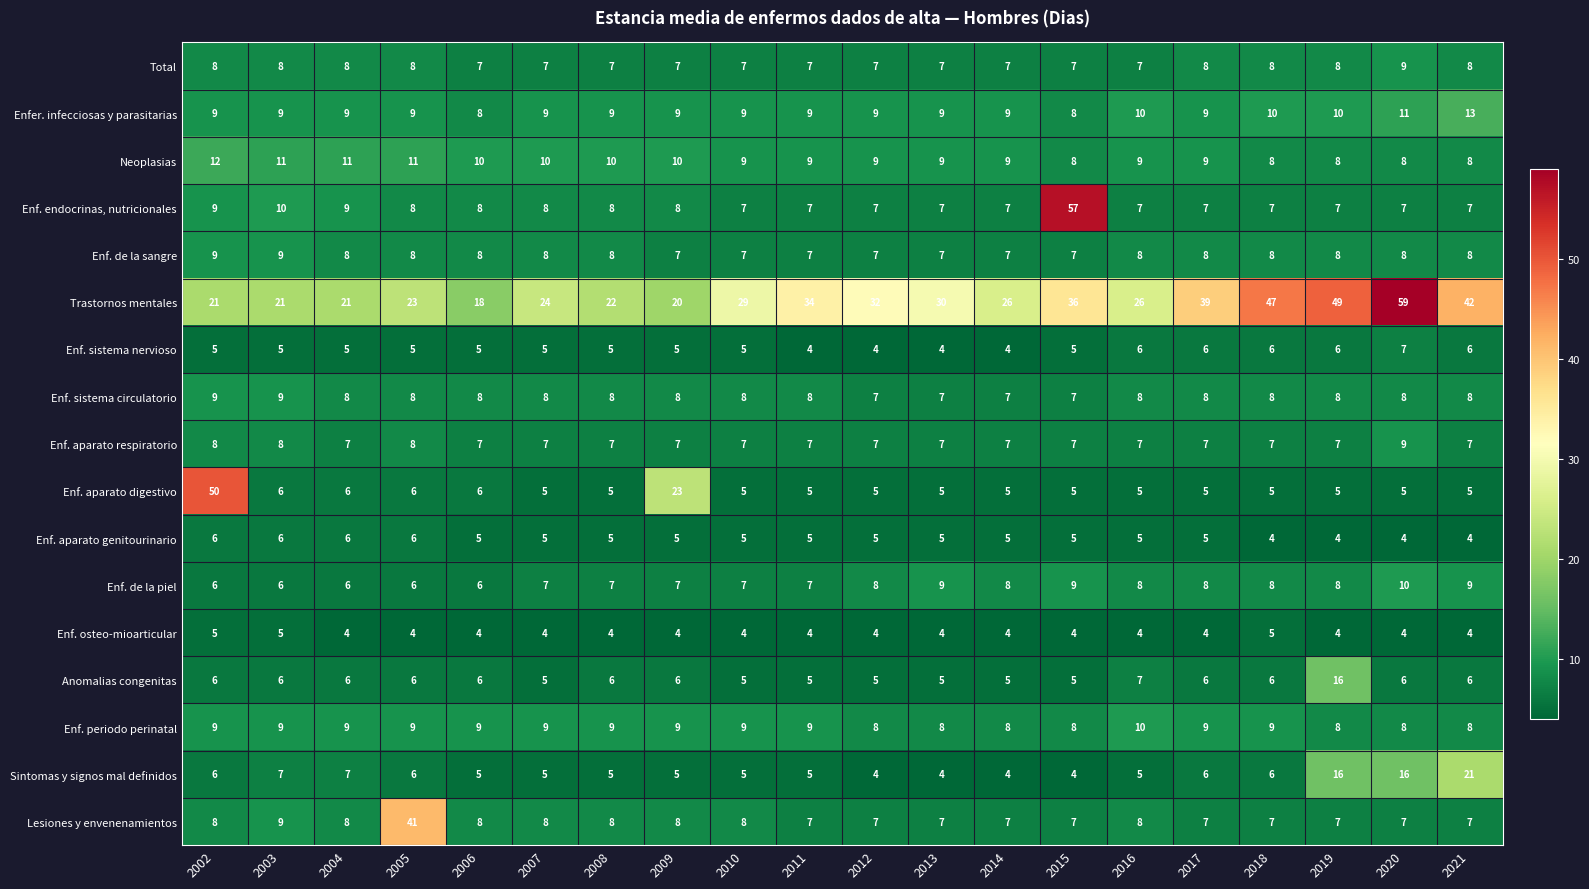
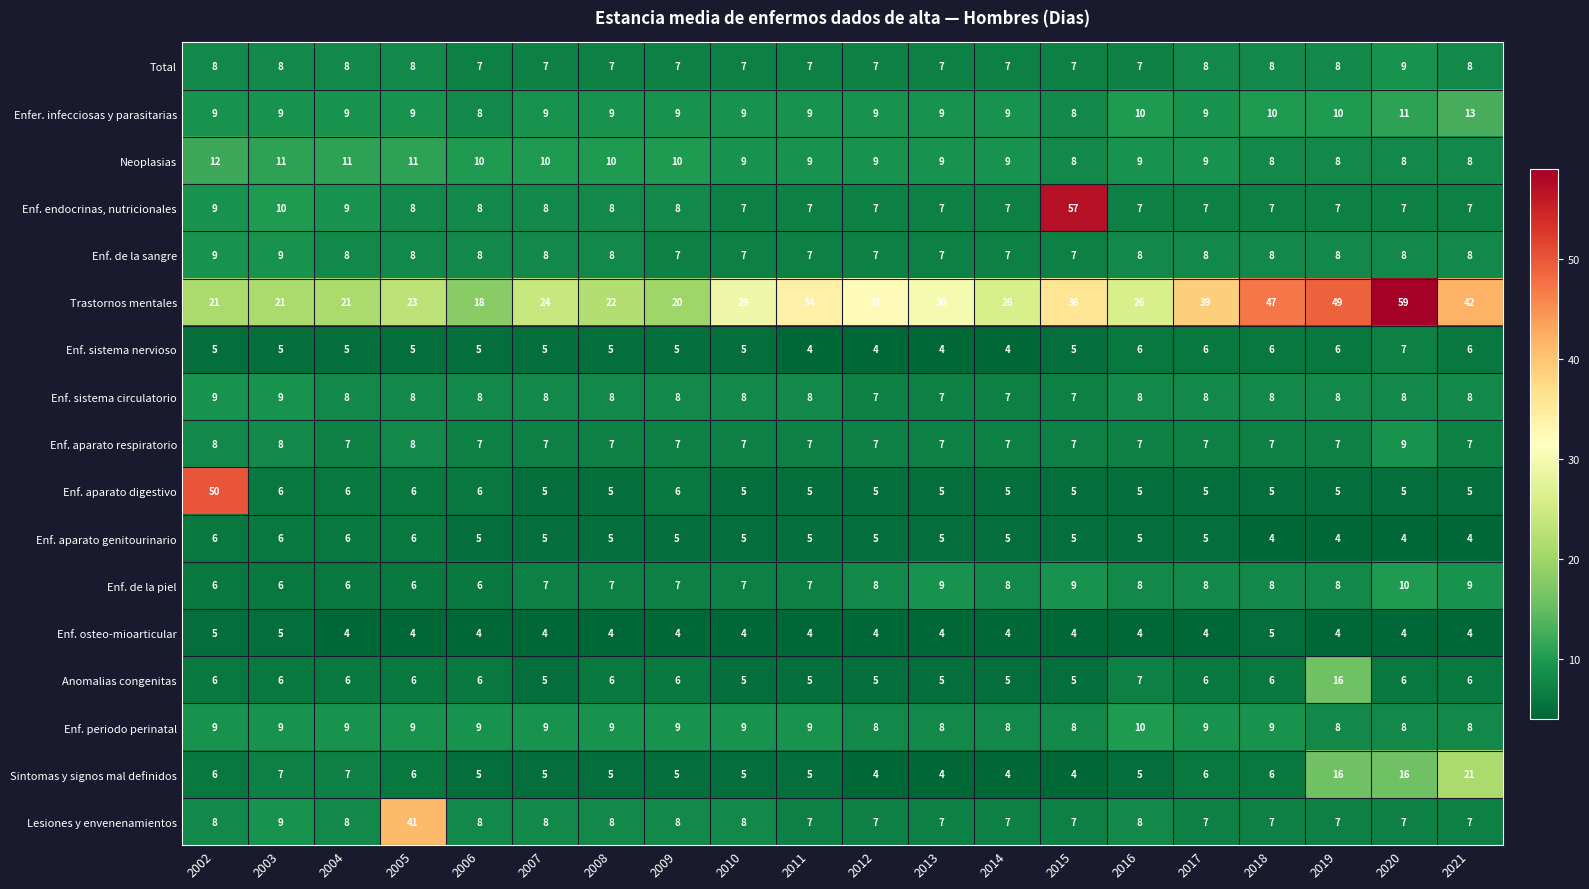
  {
    "Enf. aparato digestivo": {
      "2002": 50,
      "2003": 6,
      "2004": 6,
      "2005": 6,
      "2006": 6,
      "2007": 5,
      "2008": 5,
-     "2009": 23,
+     "2009": 6,
      "2010": 5,
      "2011": 5,
      "2012": 5,
      "2013": 5,
      "2014": 5,
      "2015": 5,
      "2016": 5,
      "2017": 5,
      "2018": 5,
      "2019": 5,
      "2020": 5,
      "2021": 5
    }
  }
